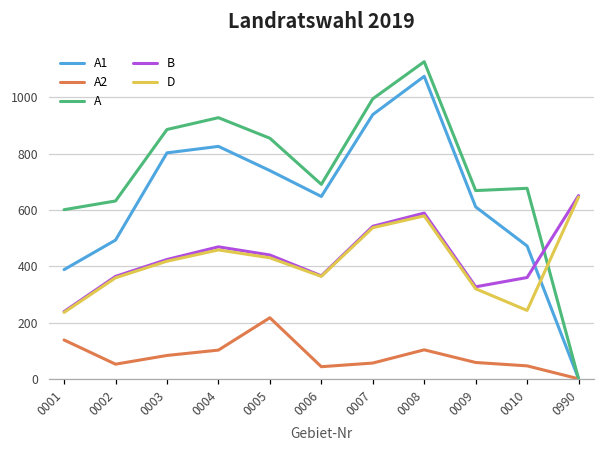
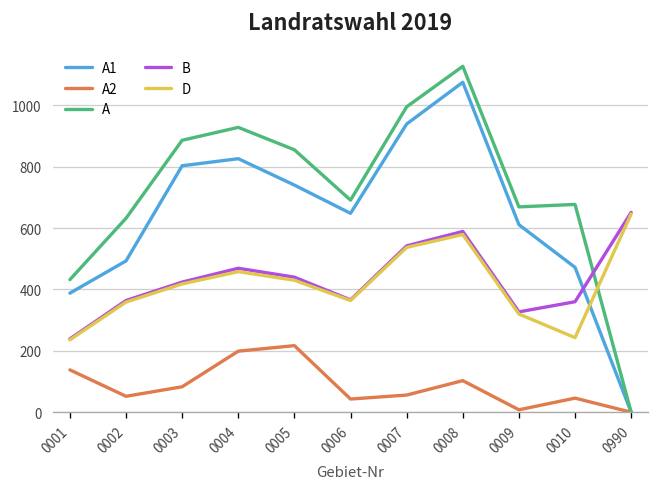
  {
    "A1": {
      "0001": 390,
      "0002": 490,
      "0003": 800,
      "0004": 830,
      "0005": 740,
      "0006": 650,
      "0007": 940,
      "0008": 1080,
      "0009": 610,
      "0010": 470
    },
    "A2": {
      "0001": 140,
      "0002": 50,
      "0003": 80,
-     "0004": 100,
+     "0004": 200,
      "0005": 220,
      "0006": 40,
      "0007": 60,
      "0008": 100,
-     "0009": 60,
+     "0009": 10,
      "0010": 50
    },
    "A": {
-     "0001": 600,
+     "0001": 430,
      "0002": 630,
      "0003": 890,
      "0004": 930,
      "0005": 860,
      "0006": 690,
      "0007": 1000,
      "0008": 1130,
      "0009": 670,
      "0010": 680
    },
    "B": {
      "0004": 470,
      "0005": 440,
      "0008": 590,
      "0010": 360
    },
    "D": {
      "0004": 460,
      "0005": 430,
      "0008": 580,
      "0010": 240
    }
  }
